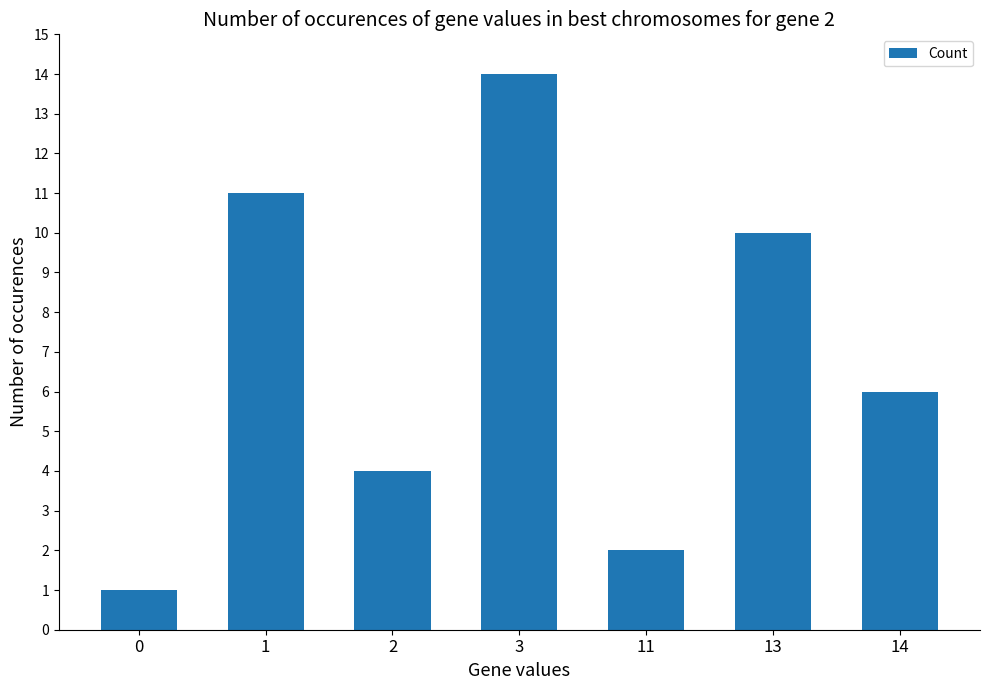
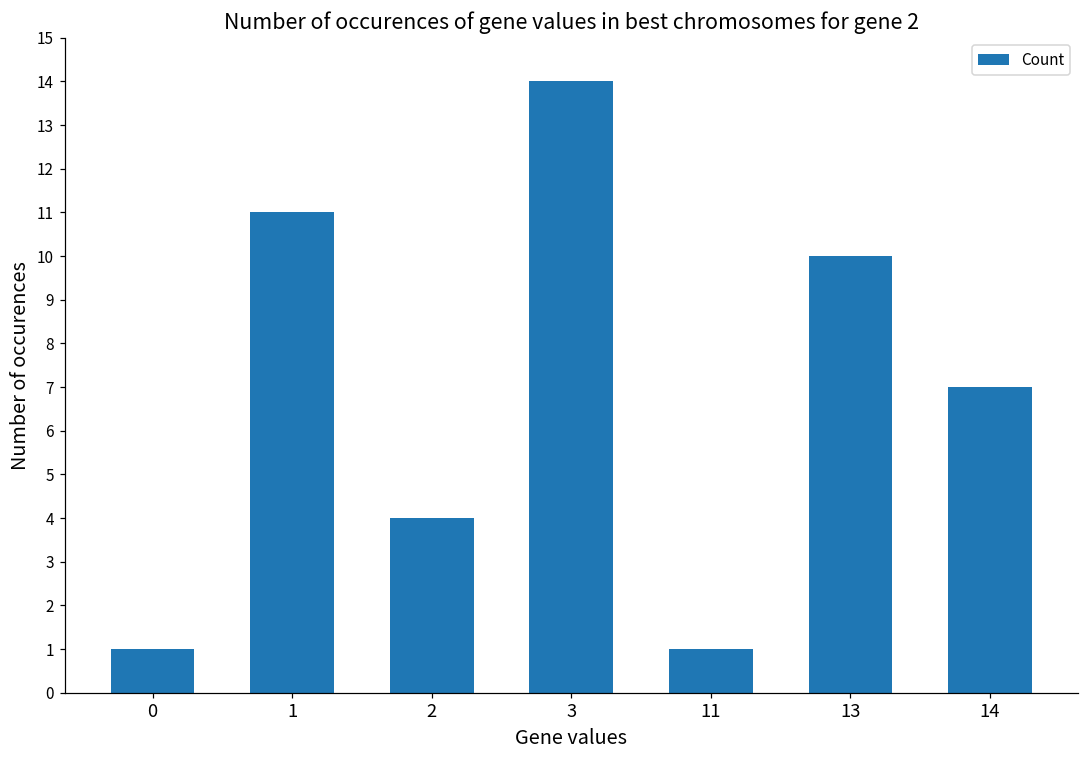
  {
    "0": 1,
    "1": 11,
    "2": 4,
    "3": 14,
-   "11": 2,
+   "11": 1,
    "13": 10,
-   "14": 6
+   "14": 7
  }
